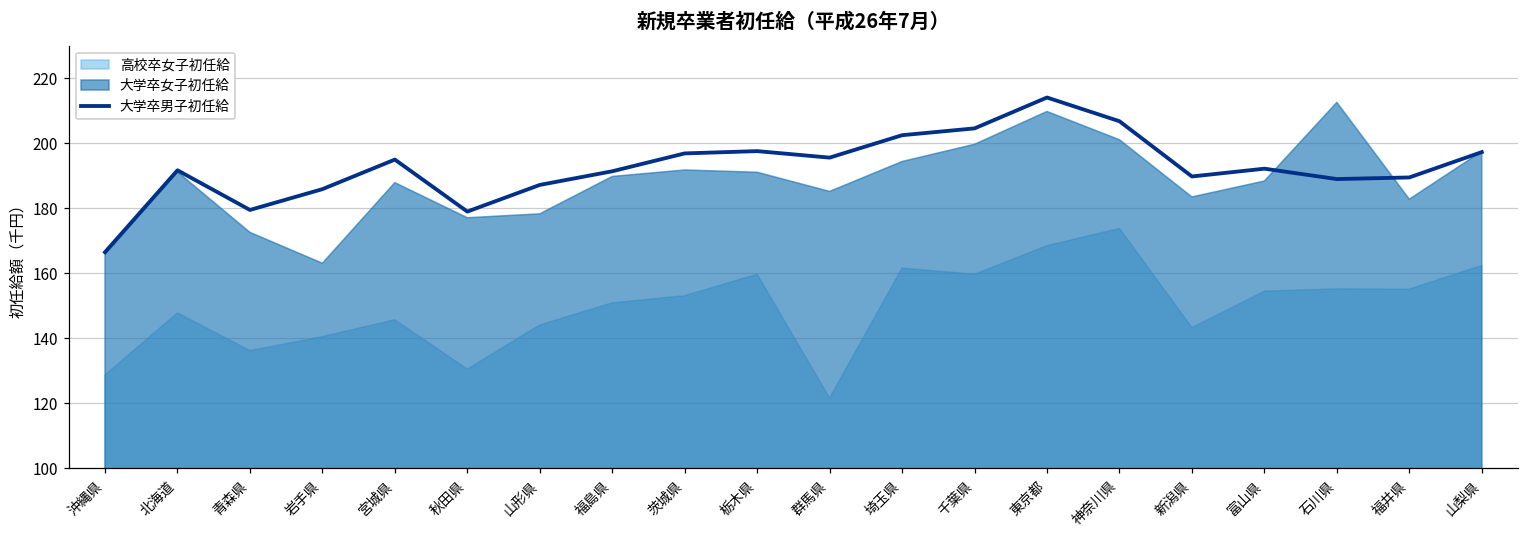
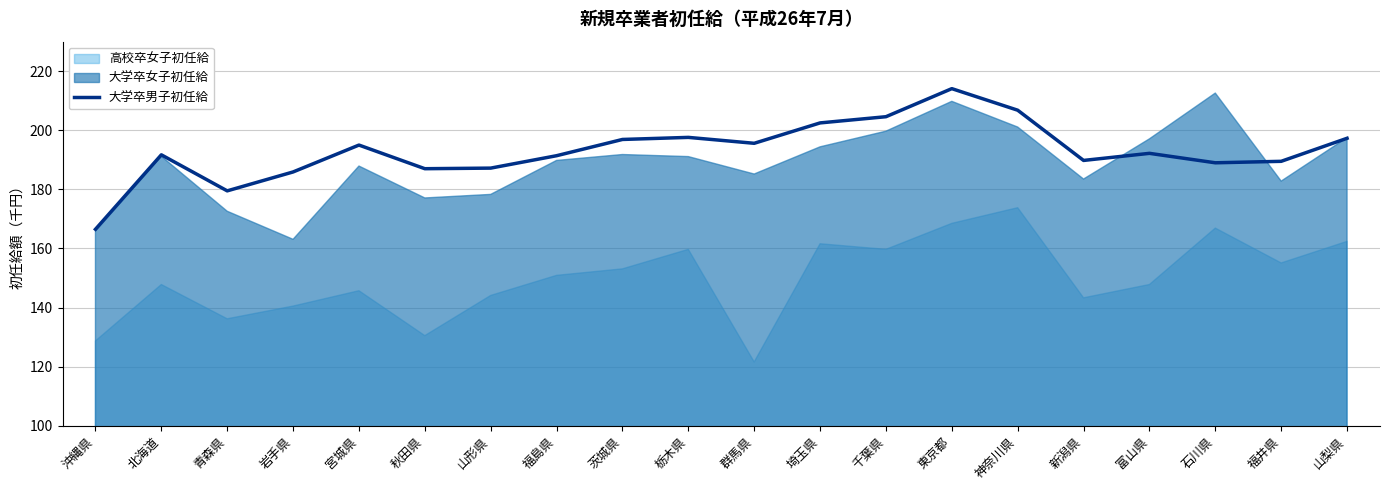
  {
    "高校卒女子初任給": {
      "沖縄県": 129,
      "北海道": 148,
      "青森県": 136,
      "岩手県": 141,
      "宮城県": 146,
      "秋田県": 131,
      "山形県": 144,
      "福島県": 151,
      "茨城県": 153,
      "栃木県": 160,
      "群馬県": 122,
      "埼玉県": 162,
      "千葉県": 160,
      "東京都": 169,
      "神奈川県": 174,
      "新潟県": 143,
-     "富山県": 155,
-     "石川県": 155,
+     "富山県": 148,
+     "石川県": 167,
      "福井県": 155,
      "山梨県": 162
    },
    "大学卒男子初任給": {
      "青森県": 180,
      "岩手県": 186,
      "宮城県": 195,
-     "秋田県": 179,
+     "秋田県": 187,
      "山形県": 187,
      "福島県": 191,
      "茨城県": 197,
      "栃木県": 198,
      "群馬県": 196,
      "埼玉県": 203,
      "千葉県": 205,
      "東京都": 214,
      "神奈川県": 207,
      "新潟県": 190,
      "富山県": 192,
      "石川県": 189,
      "福井県": 190
    },
    "大学卒女子初任給": {
      "青森県": 173,
      "岩手県": 163,
      "宮城県": 188,
      "秋田県": 177,
      "山形県": 178,
      "福島県": 190,
      "茨城県": 192,
      "栃木県": 191,
      "群馬県": 185,
      "埼玉県": 194,
      "千葉県": 200,
      "東京都": 210,
      "神奈川県": 201,
      "新潟県": 184,
-     "富山県": 188,
+     "富山県": 197,
      "石川県": 213,
      "福井県": 183
    }
  }
